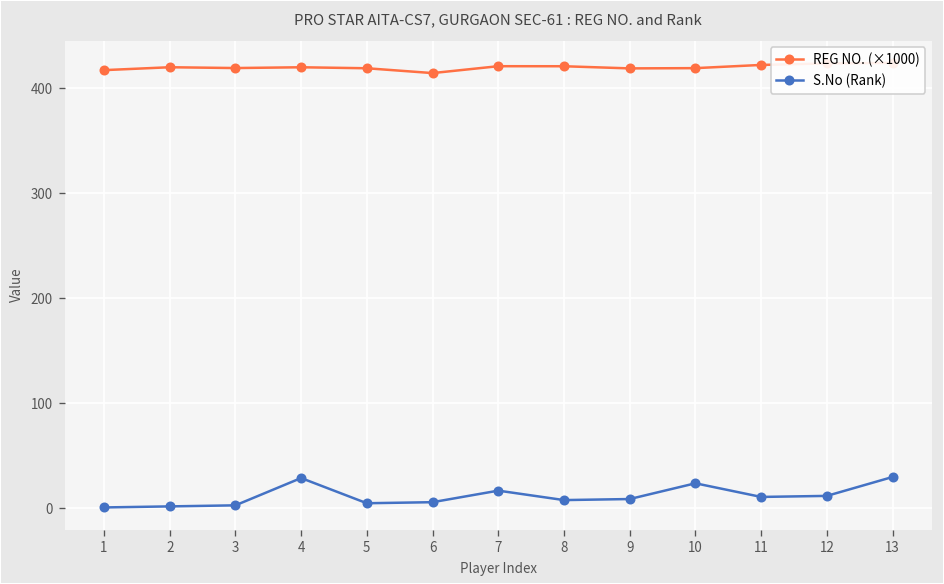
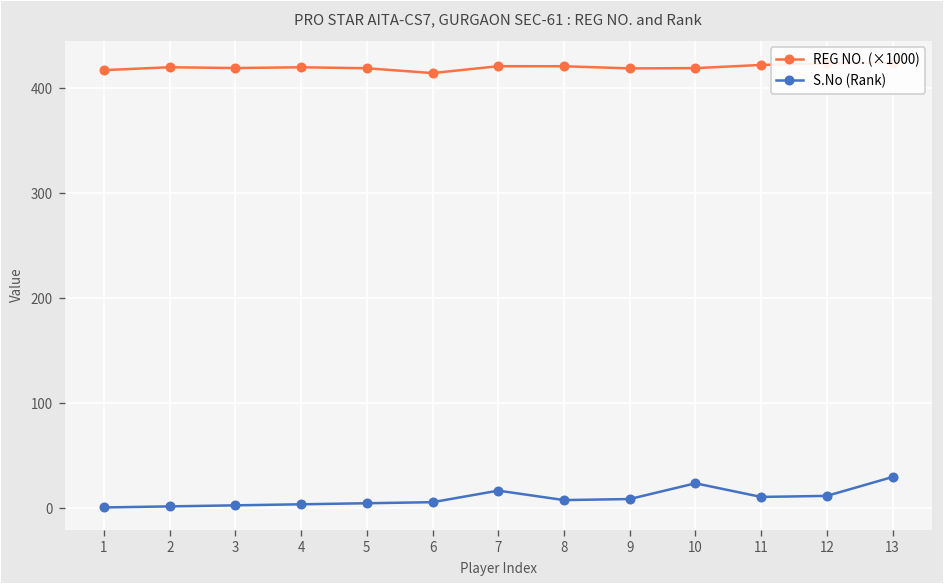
  {
    "REG NO. (×1000)": {
      "1": 420,
      "2": 420,
      "3": 420,
      "4": 420,
      "5": 420,
      "6": 410,
      "7": 420,
      "8": 420,
      "9": 420,
      "10": 420,
      "11": 420
    },
    "S.No (Rank)": {
      "1": 0,
      "2": 0,
      "3": 0,
-     "4": 30,
+     "4": 0,
      "5": 10,
      "6": 10,
      "7": 20,
      "8": 10,
      "9": 10,
      "10": 20,
      "11": 10,
      "12": 10,
      "13": 30
    }
  }
